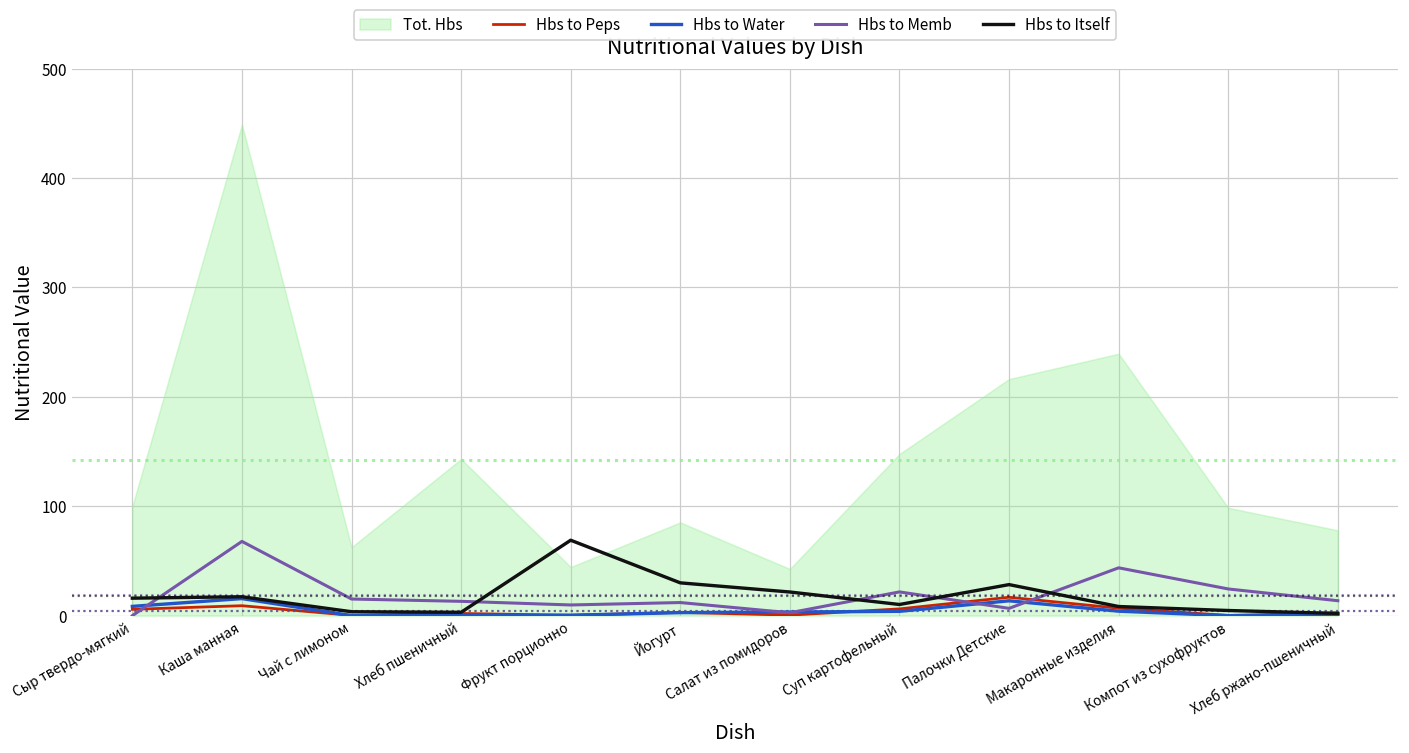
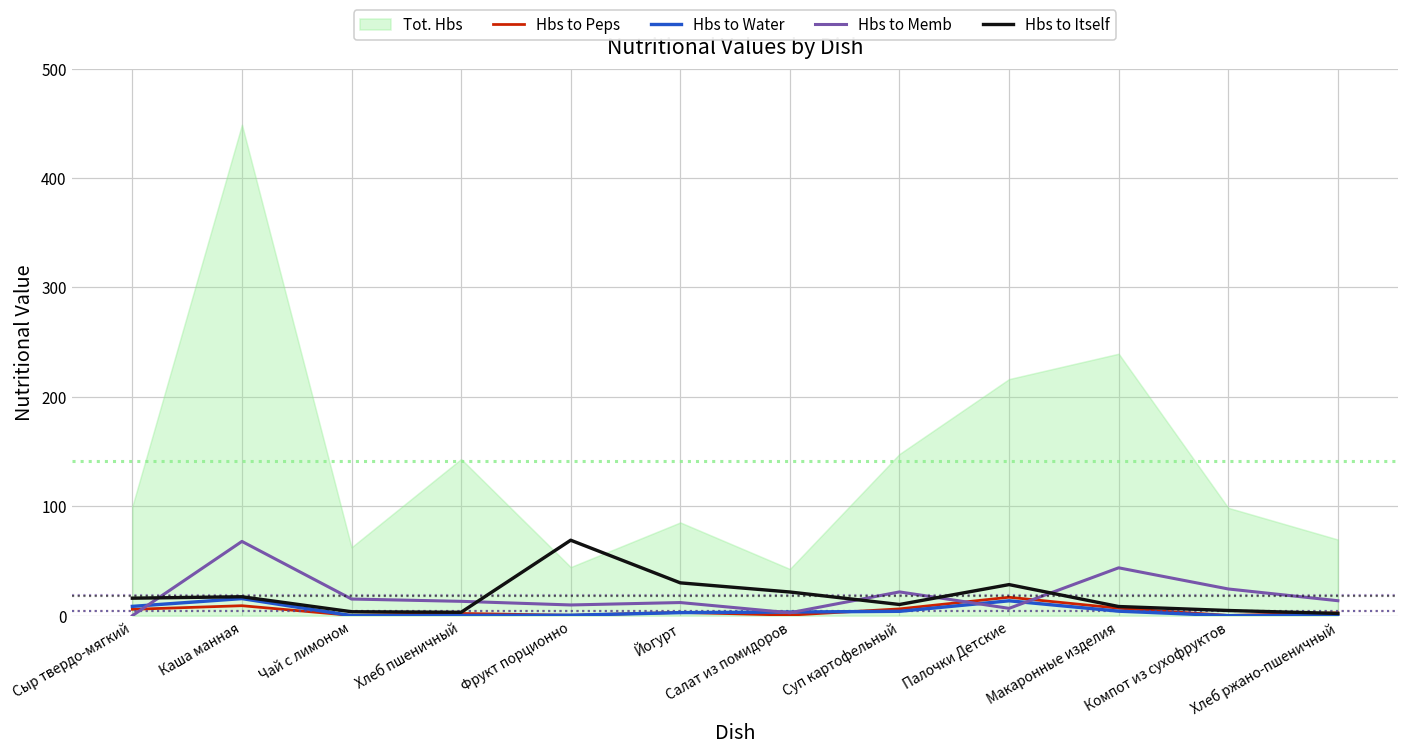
  {
    "Tot. Hbs": {
      "Сыр твердо-мягкий": 100,
      "Каша манная": 450,
      "Чай с лимоном": 60,
      "Хлеб пшеничный": 140,
      "Фрукт порционно": 40,
      "Йогурт": 90,
      "Салат из помидоров": 40,
      "Суп картофельный": 150,
      "Палочки Детские": 220,
      "Макаронные изделия": 240,
      "Компот из сухофруктов": 100,
-     "Хлеб ржано-пшеничный": 80
+     "Хлеб ржано-пшеничный": 70
    },
    "Hbs to Peps": {
      "Сыр твердо-мягкий": 10,
      "Каша манная": 10,
      "Палочки Детские": 20
    },
    "Hbs to Water": {
      "Сыр твердо-мягкий": 10,
      "Палочки Детские": 10,
      "Макаронные изделия": 0
    },
    "Hbs to Memb": {
      "Сыр твердо-мягкий": 0,
      "Каша манная": 70,
      "Чай с лимоном": 20,
      "Хлеб пшеничный": 10,
      "Фрукт порционно": 10,
      "Йогурт": 10,
      "Суп картофельный": 20,
      "Палочки Детские": 10,
      "Макаронные изделия": 40,
      "Компот из сухофруктов": 20,
      "Хлеб ржано-пшеничный": 10
    },
    "Hbs to Itself": {
      "Сыр твердо-мягкий": 20,
      "Чай с лимоном": 0,
      "Фрукт порционно": 70,
      "Йогурт": 30,
      "Салат из помидоров": 20,
      "Суп картофельный": 10,
      "Палочки Детские": 30,
      "Компот из сухофруктов": 0
    }
  }
